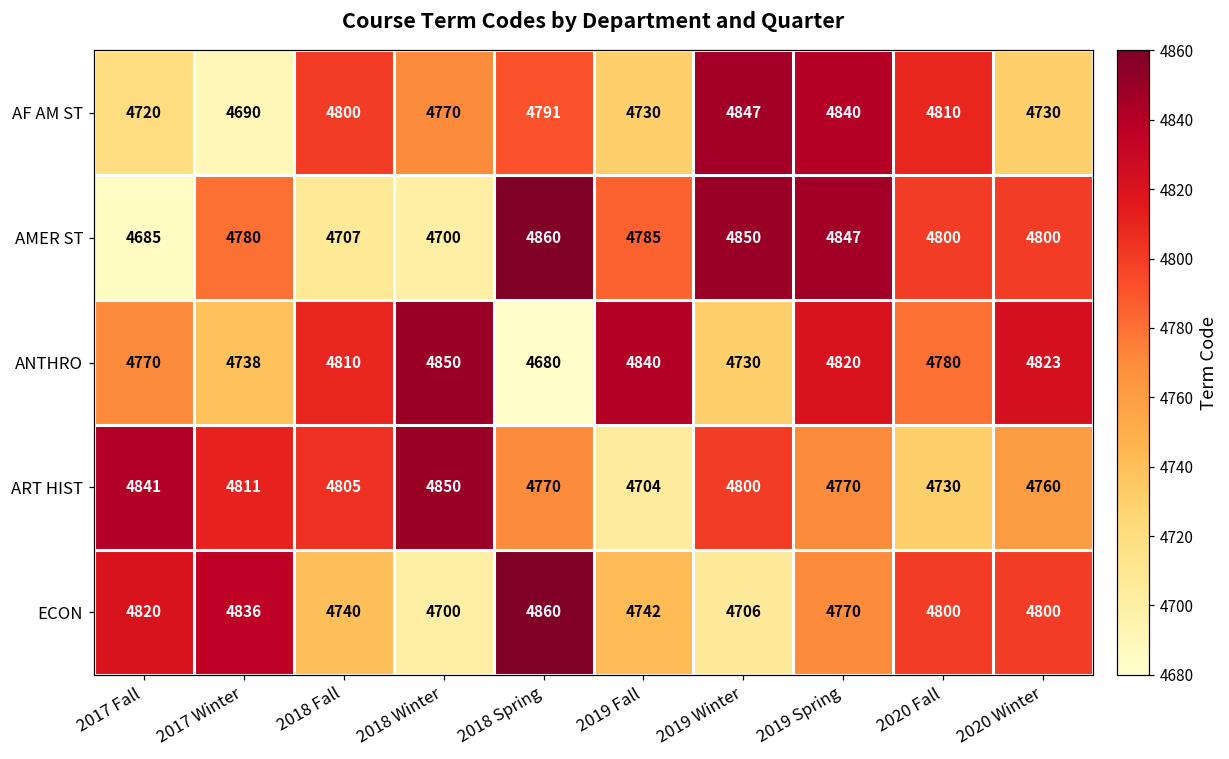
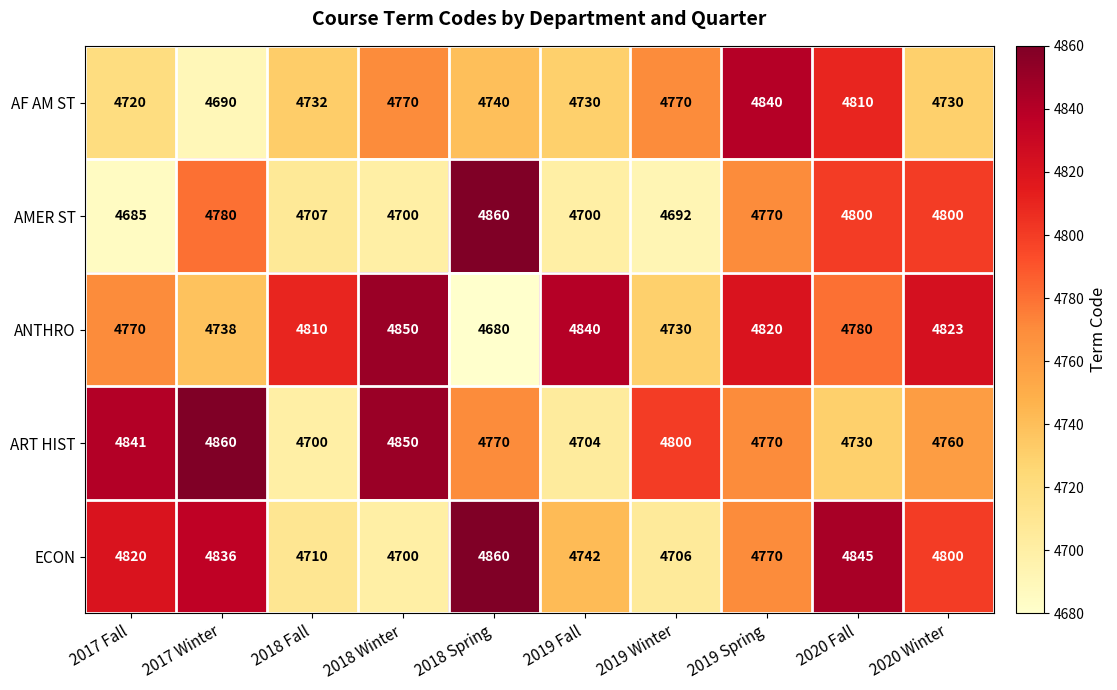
  {
    "AF AM ST": {
      "2017 Fall": 4720,
      "2017 Winter": 4690,
-     "2018 Fall": 4800,
+     "2018 Fall": 4732,
      "2018 Winter": 4770,
-     "2018 Spring": 4791,
+     "2018 Spring": 4740,
      "2019 Fall": 4730,
-     "2019 Winter": 4847,
+     "2019 Winter": 4770,
      "2019 Spring": 4840,
      "2020 Fall": 4810,
      "2020 Winter": 4730
    },
    "AMER ST": {
      "2017 Fall": 4685,
      "2017 Winter": 4780,
      "2018 Fall": 4707,
      "2018 Winter": 4700,
      "2018 Spring": 4860,
-     "2019 Fall": 4785,
-     "2019 Winter": 4850,
-     "2019 Spring": 4847,
+     "2019 Fall": 4700,
+     "2019 Winter": 4692,
+     "2019 Spring": 4770,
      "2020 Fall": 4800,
      "2020 Winter": 4800
    },
    "ANTHRO": {
      "2017 Fall": 4770,
      "2017 Winter": 4738,
      "2018 Fall": 4810,
      "2018 Winter": 4850,
      "2018 Spring": 4680,
      "2019 Fall": 4840,
      "2019 Winter": 4730,
      "2019 Spring": 4820,
      "2020 Fall": 4780,
      "2020 Winter": 4823
    },
    "ART HIST": {
      "2017 Fall": 4841,
-     "2017 Winter": 4811,
-     "2018 Fall": 4805,
+     "2017 Winter": 4860,
+     "2018 Fall": 4700,
      "2018 Winter": 4850,
      "2018 Spring": 4770,
      "2019 Fall": 4704,
      "2019 Winter": 4800,
      "2019 Spring": 4770,
      "2020 Fall": 4730,
      "2020 Winter": 4760
    },
    "ECON": {
      "2017 Fall": 4820,
      "2017 Winter": 4836,
-     "2018 Fall": 4740,
+     "2018 Fall": 4710,
      "2018 Winter": 4700,
      "2018 Spring": 4860,
      "2019 Fall": 4742,
      "2019 Winter": 4706,
      "2019 Spring": 4770,
-     "2020 Fall": 4800,
+     "2020 Fall": 4845,
      "2020 Winter": 4800
    }
  }
